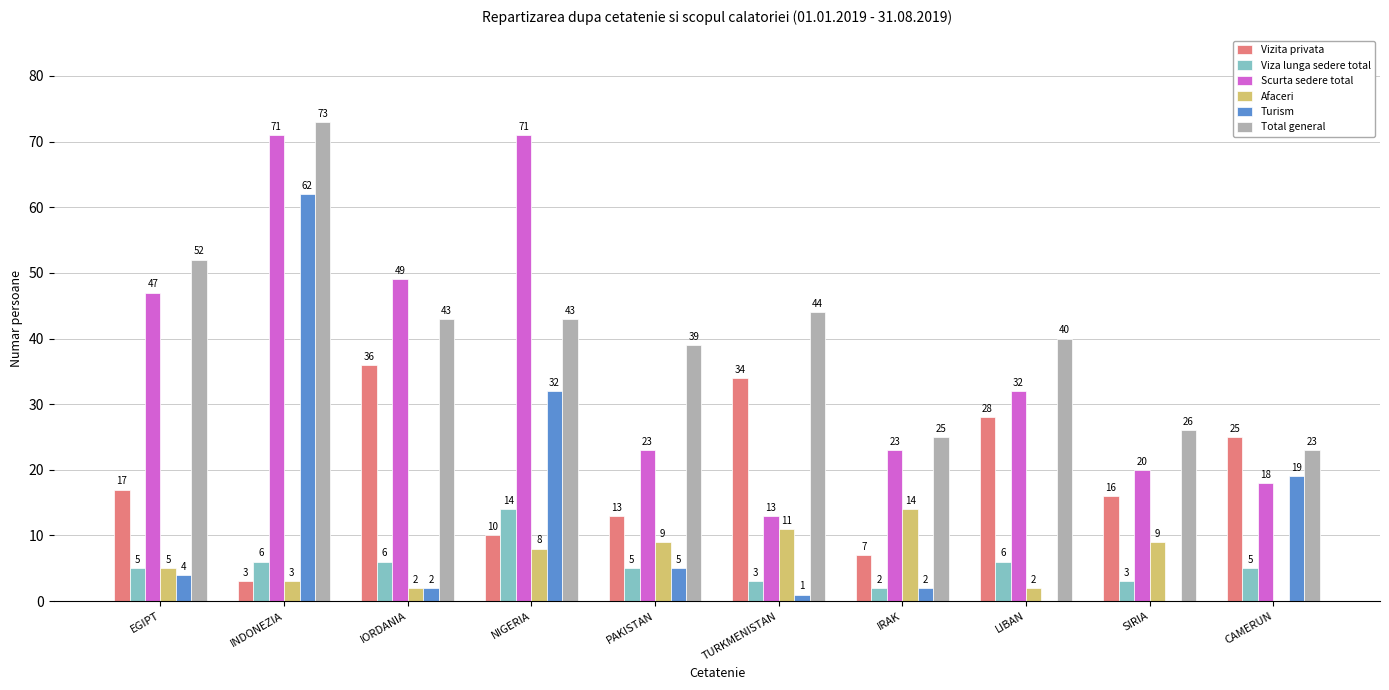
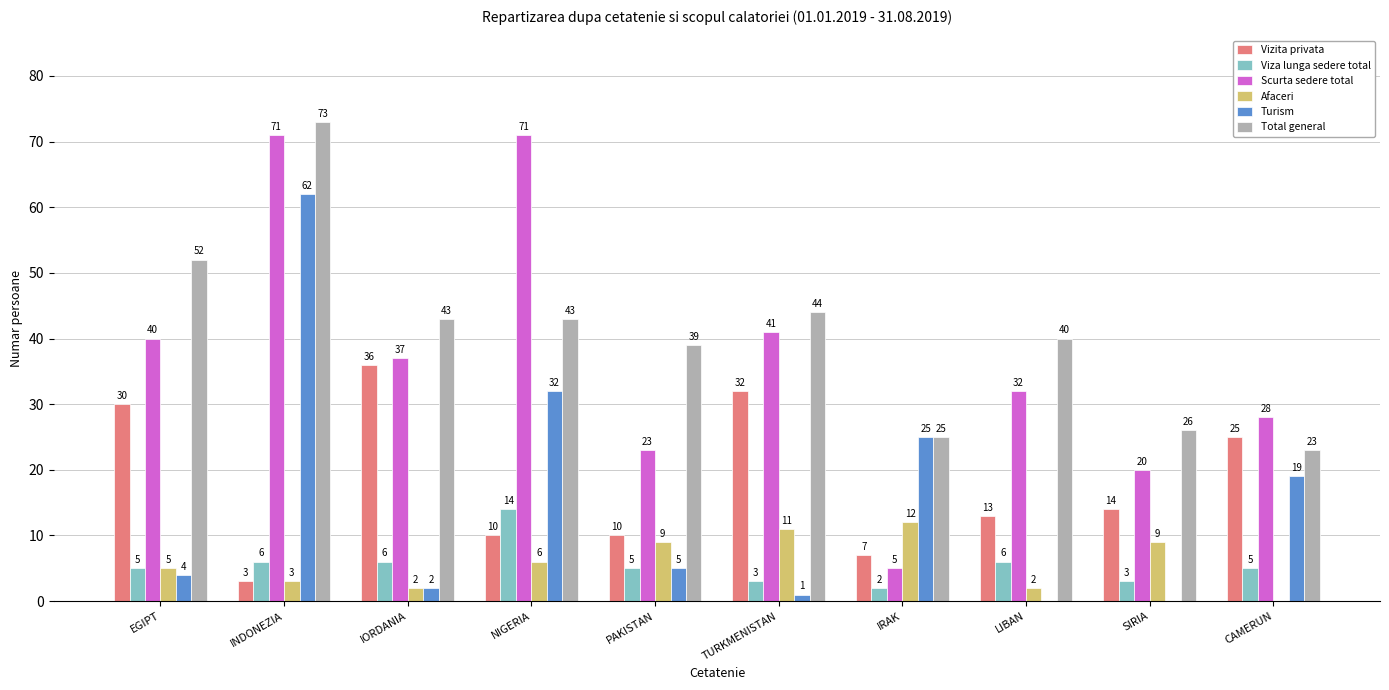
  {
    "Vizita privata": {
-     "EGIPT": 17,
+     "EGIPT": 30,
      "INDONEZIA": 3,
      "IORDANIA": 36,
      "NIGERIA": 10,
-     "PAKISTAN": 13,
-     "TURKMENISTAN": 34,
+     "PAKISTAN": 10,
+     "TURKMENISTAN": 32,
      "IRAK": 7,
-     "LIBAN": 28,
-     "SIRIA": 16,
+     "LIBAN": 13,
+     "SIRIA": 14,
      "CAMERUN": 25
    },
    "Scurta sedere total": {
-     "EGIPT": 47,
+     "EGIPT": 40,
      "INDONEZIA": 71,
-     "IORDANIA": 49,
+     "IORDANIA": 37,
      "NIGERIA": 71,
      "PAKISTAN": 23,
-     "TURKMENISTAN": 13,
-     "IRAK": 23,
+     "TURKMENISTAN": 41,
+     "IRAK": 5,
      "LIBAN": 32,
      "SIRIA": 20,
-     "CAMERUN": 18
+     "CAMERUN": 28
    },
    "Afaceri": {
      "EGIPT": 5,
      "INDONEZIA": 3,
      "IORDANIA": 2,
-     "NIGERIA": 8,
+     "NIGERIA": 6,
      "PAKISTAN": 9,
      "TURKMENISTAN": 11,
-     "IRAK": 14,
+     "IRAK": 12,
      "LIBAN": 2,
      "SIRIA": 9
    },
    "Turism": {
      "EGIPT": 4,
      "INDONEZIA": 62,
      "IORDANIA": 2,
      "NIGERIA": 32,
      "PAKISTAN": 5,
      "TURKMENISTAN": 1,
-     "IRAK": 2,
+     "IRAK": 25,
      "CAMERUN": 19
    }
  }
